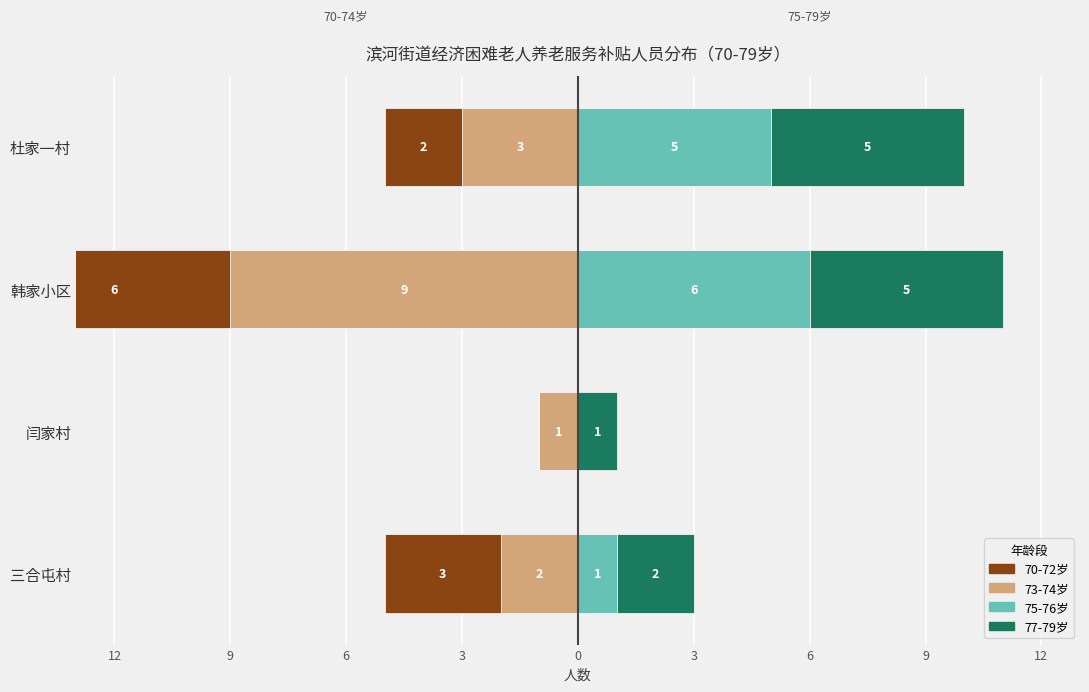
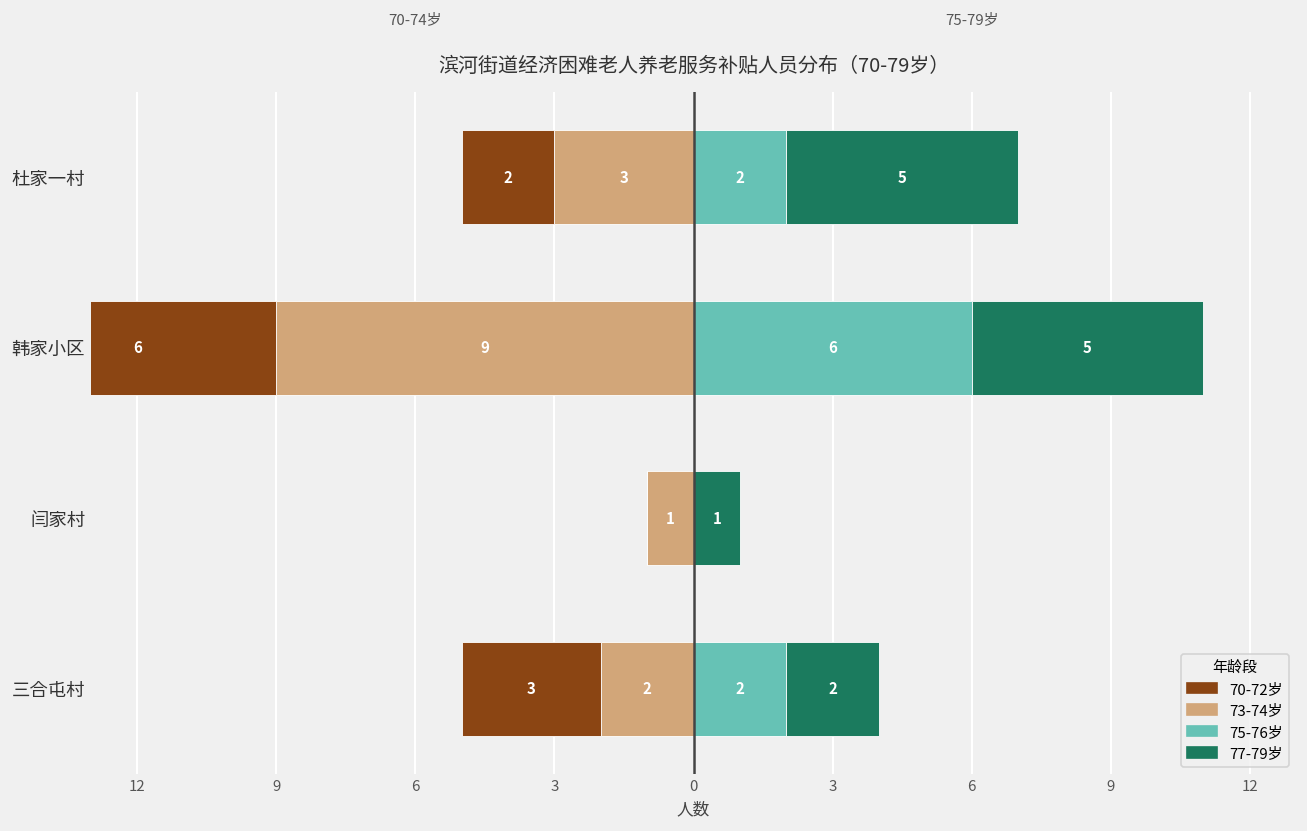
  {
    "75-76岁": {
-     "杜家一村": 5,
+     "杜家一村": 2,
      "韩家小区": 6,
-     "三合屯村": 1
+     "三合屯村": 2
    },
    "77-79岁": {
      "杜家一村": 5,
      "韩家小区": 5,
      "闫家村": 1,
      "三合屯村": 2
    }
  }
